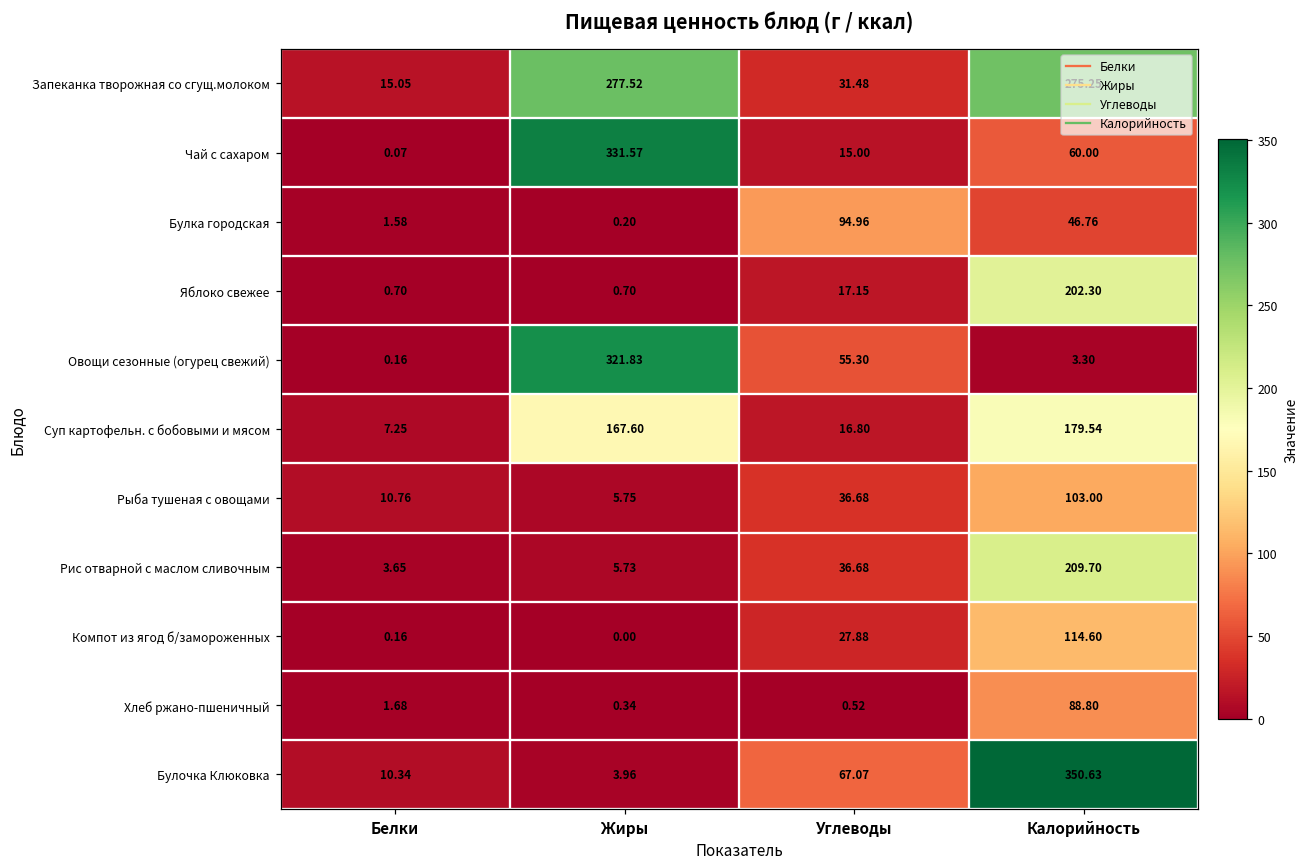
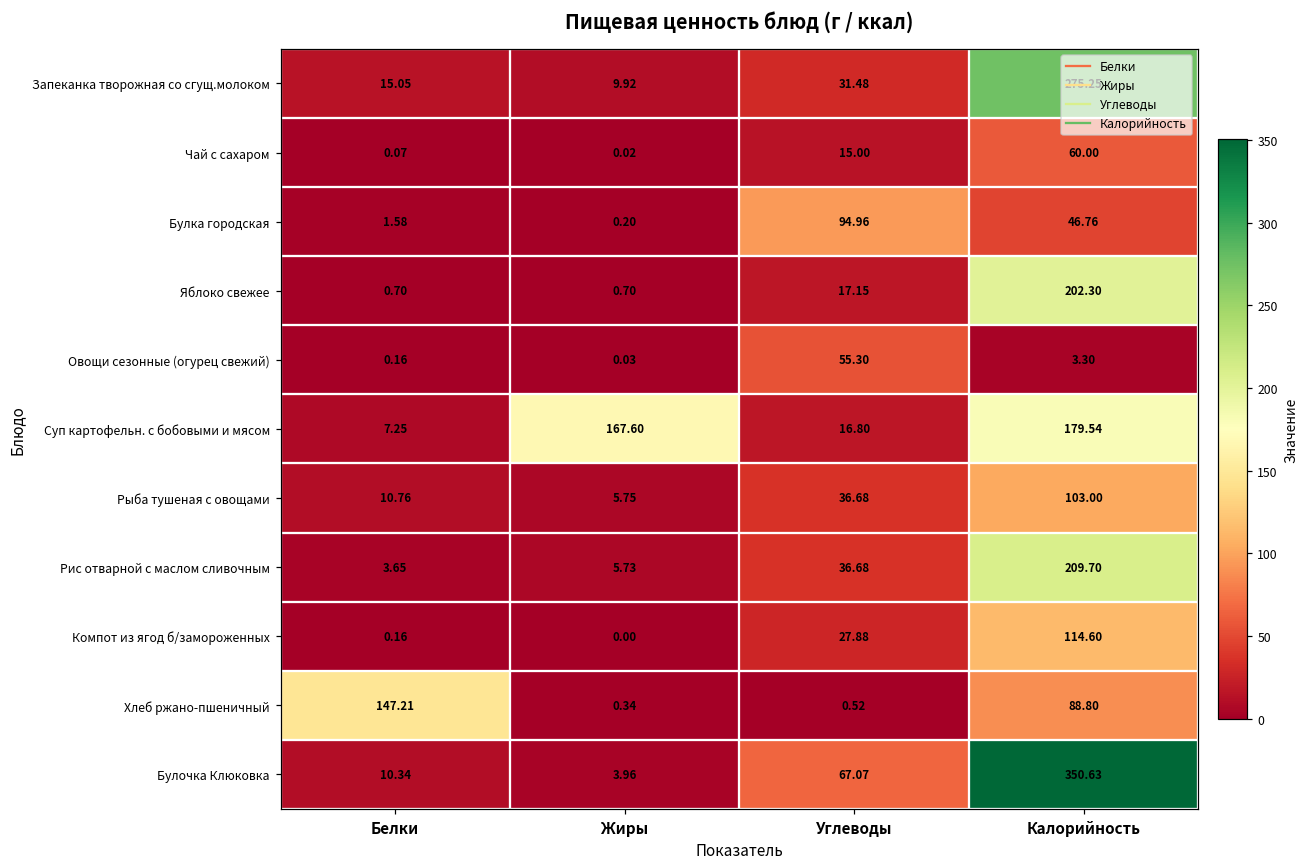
  {
    "Запеканка творожная со сгущ.молоком": {
      "Белки": 15.05,
-     "Жиры": 277.52,
+     "Жиры": 9.92,
      "Углеводы": 31.48
    },
    "Чай с сахаром": {
      "Белки": 0.07,
-     "Жиры": 331.57,
+     "Жиры": 0.02,
      "Углеводы": 15.00,
      "Калорийность": 60.00
    },
    "Булка городская": {
      "Белки": 1.58,
      "Жиры": 0.20,
      "Углеводы": 94.96,
      "Калорийность": 46.76
    },
    "Яблоко свежее": {
      "Белки": 0.70,
      "Жиры": 0.70,
      "Углеводы": 17.15,
      "Калорийность": 202.30
    },
    "Овощи сезонные (огурец свежий)": {
      "Белки": 0.16,
-     "Жиры": 321.83,
+     "Жиры": 0.03,
      "Углеводы": 55.30,
      "Калорийность": 3.30
    },
    "Суп картофельн. с бобовыми и мясом": {
      "Белки": 7.25,
      "Жиры": 167.60,
      "Углеводы": 16.80,
      "Калорийность": 179.54
    },
    "Рыба тушеная с овощами": {
      "Белки": 10.76,
      "Жиры": 5.75,
      "Углеводы": 36.68,
      "Калорийность": 103.00
    },
    "Рис отварной с маслом сливочным": {
      "Белки": 3.65,
      "Жиры": 5.73,
      "Углеводы": 36.68,
      "Калорийность": 209.70
    },
    "Компот из ягод б/замороженных": {
      "Белки": 0.16,
      "Жиры": 0.00,
      "Углеводы": 27.88,
      "Калорийность": 114.60
    },
    "Хлеб ржано-пшеничный": {
-     "Белки": 1.68,
+     "Белки": 147.21,
      "Жиры": 0.34,
      "Углеводы": 0.52,
      "Калорийность": 88.80
    },
    "Булочка Клюковка": {
      "Белки": 10.34,
      "Жиры": 3.96,
      "Углеводы": 67.07,
      "Калорийность": 350.63
    }
  }
